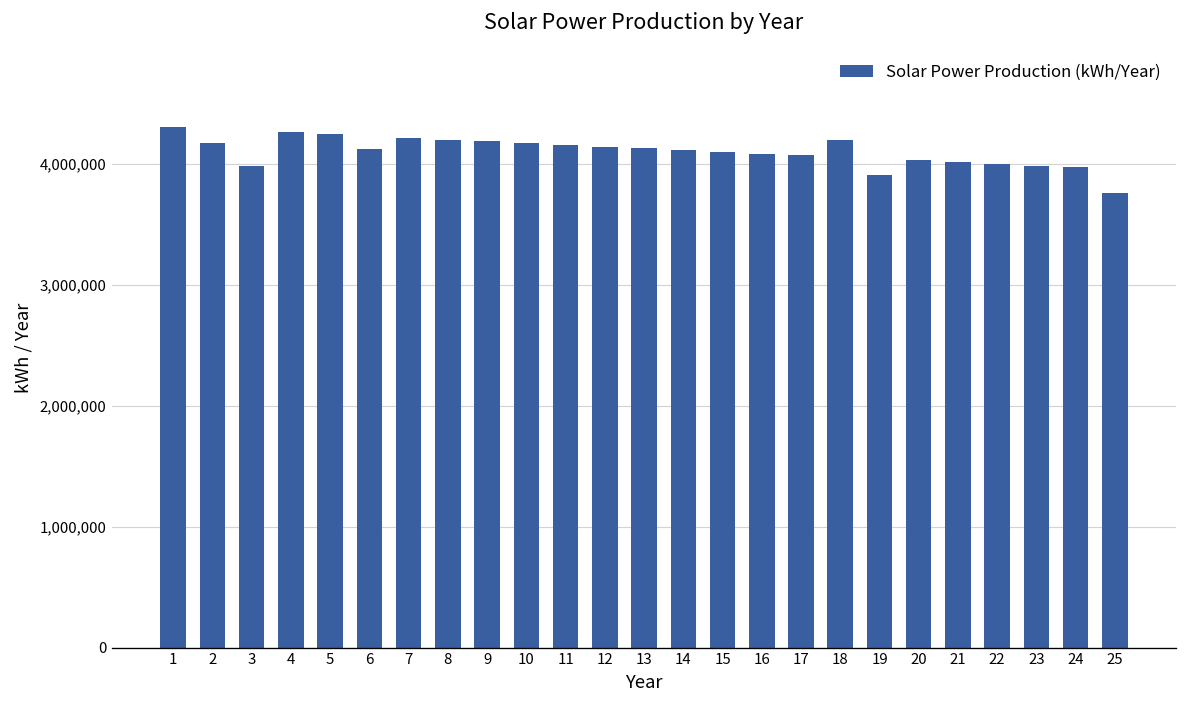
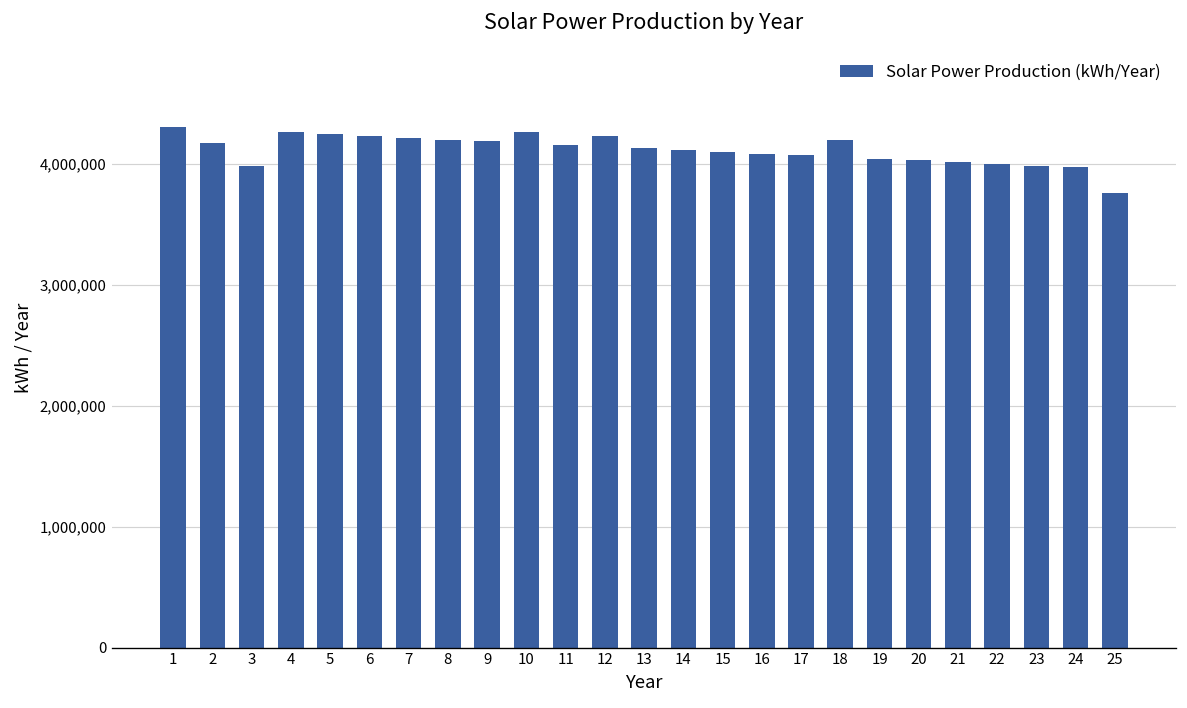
  {
    "1": "4,300,000",
    "2": "4,170,000",
    "3": "3,980,000",
    "4": "4,260,000",
    "5": "4,240,000",
-   "6": "4,120,000",
+   "6": "4,230,000",
    "7": "4,210,000",
    "8": "4,200,000",
    "9": "4,180,000",
-   "10": "4,170,000",
+   "10": "4,260,000",
    "11": "4,160,000",
-   "12": "4,140,000",
+   "12": "4,220,000",
    "13": "4,130,000",
    "14": "4,110,000",
    "15": "4,100,000",
    "16": "4,080,000",
    "17": "4,070,000",
    "18": "4,200,000",
-   "19": "3,910,000",
+   "19": "4,040,000",
    "20": "4,030,000",
    "21": "4,010,000",
    "22": "4,000,000",
    "23": "3,980,000",
    "24": "3,970,000",
    "25": "3,760,000"
  }
